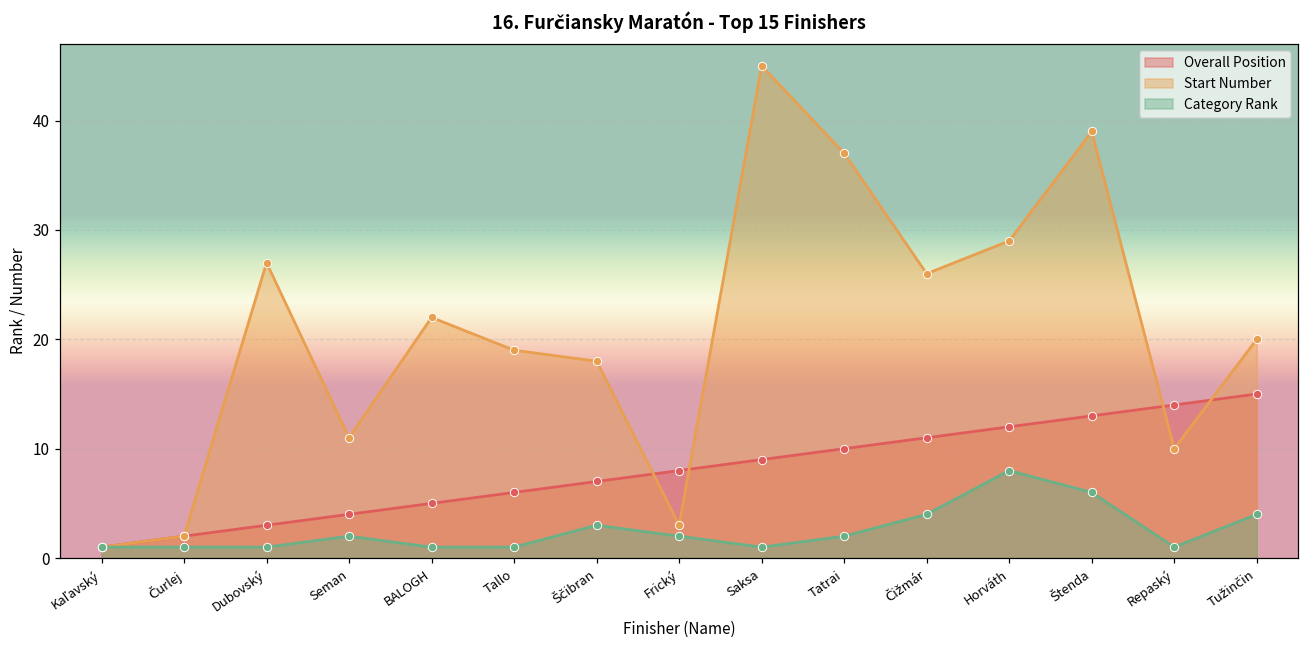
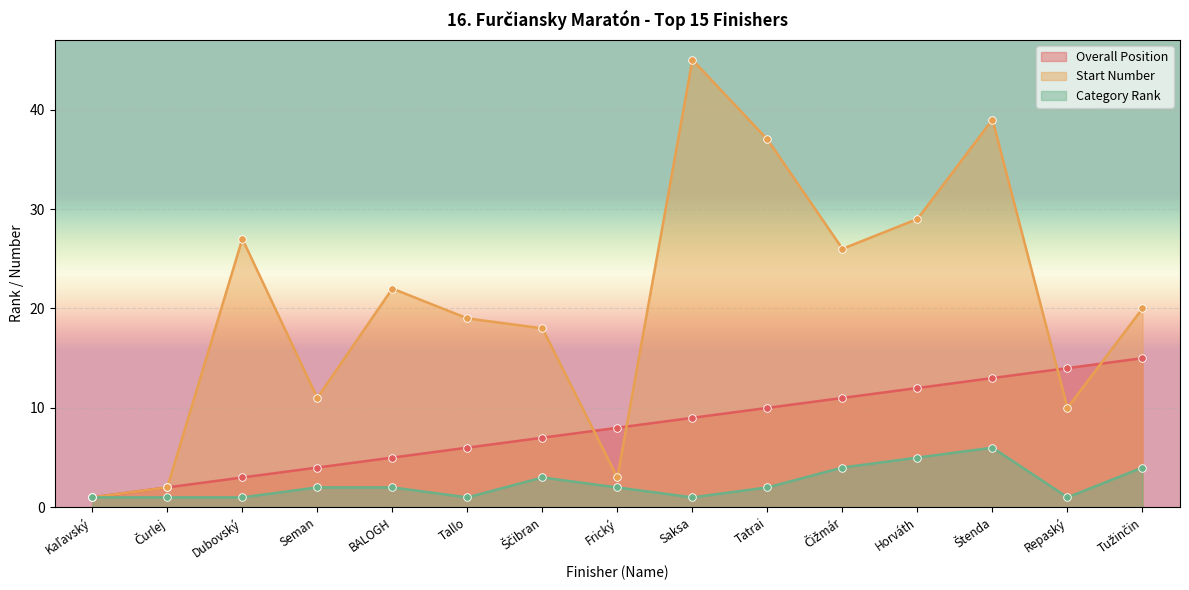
  {
    "Category Rank": {
      "Čurlej": 1,
      "Dubovský": 1,
      "Seman": 2,
-     "BALOGH": 1,
+     "BALOGH": 2,
      "Tallo": 1,
      "Ščibran": 3,
      "Frický": 2,
      "Saksa": 1,
      "Tatrai": 2,
      "Čižmár": 4,
-     "Horváth": 8,
+     "Horváth": 5,
      "Štenda": 6,
      "Repaský": 1,
      "Tužinčin": 4
    }
  }
